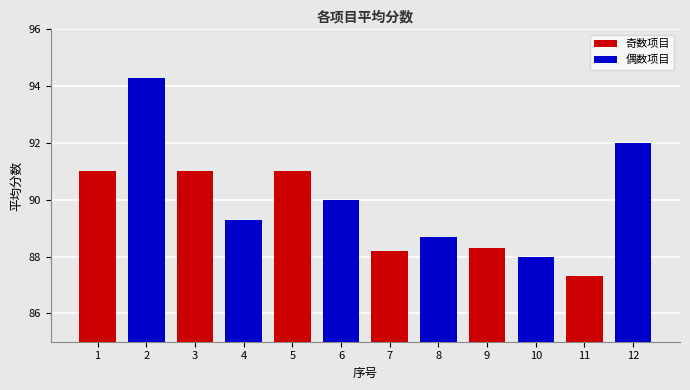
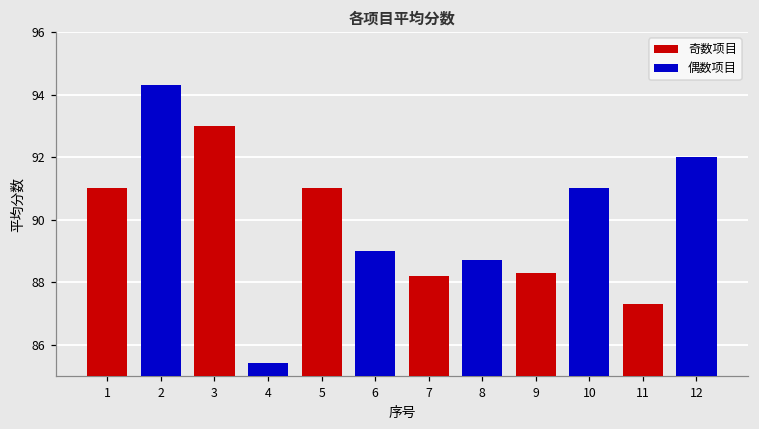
  {
    "奇数项目": {
      "1": 91,
-     "3": 91,
+     "3": 93,
      "5": 91,
      "7": 88.2,
      "9": 88.3,
      "11": 87.3
    },
    "偶数项目": {
      "2": 94.3,
-     "4": 89.3,
-     "6": 90,
+     "4": 85.4,
+     "6": 89,
      "8": 88.7,
-     "10": 88,
+     "10": 91,
      "12": 92.0
    }
  }
